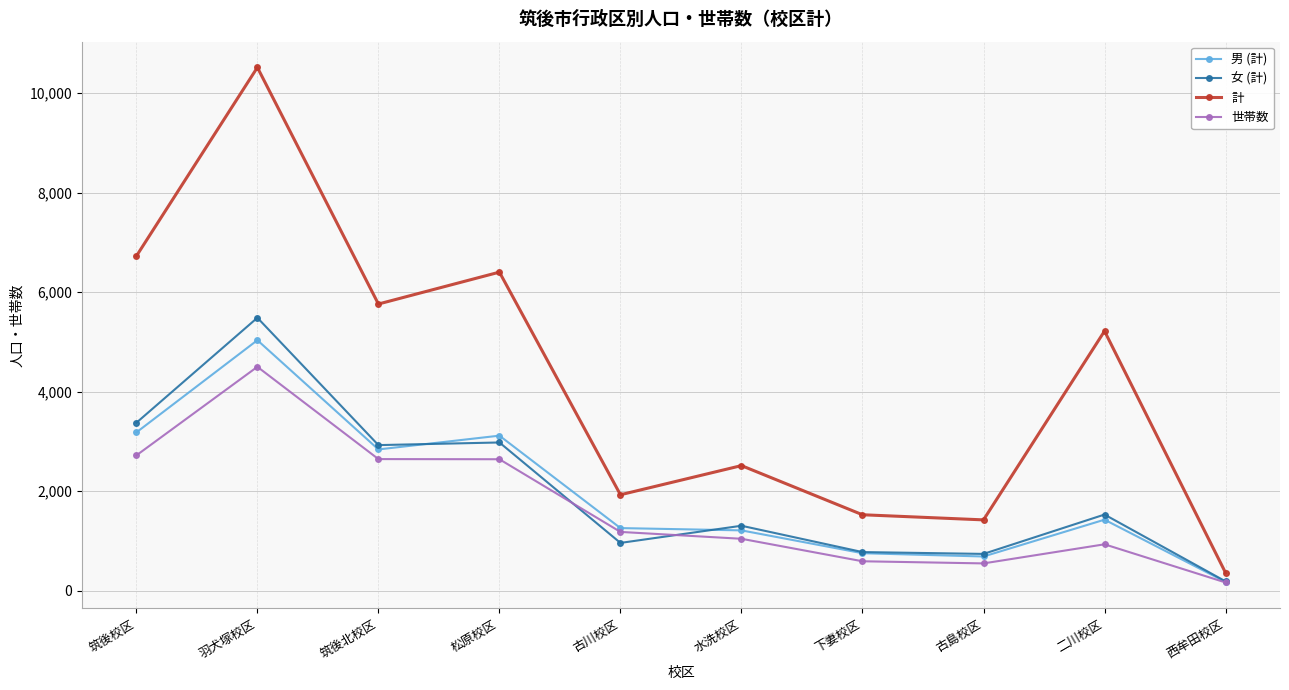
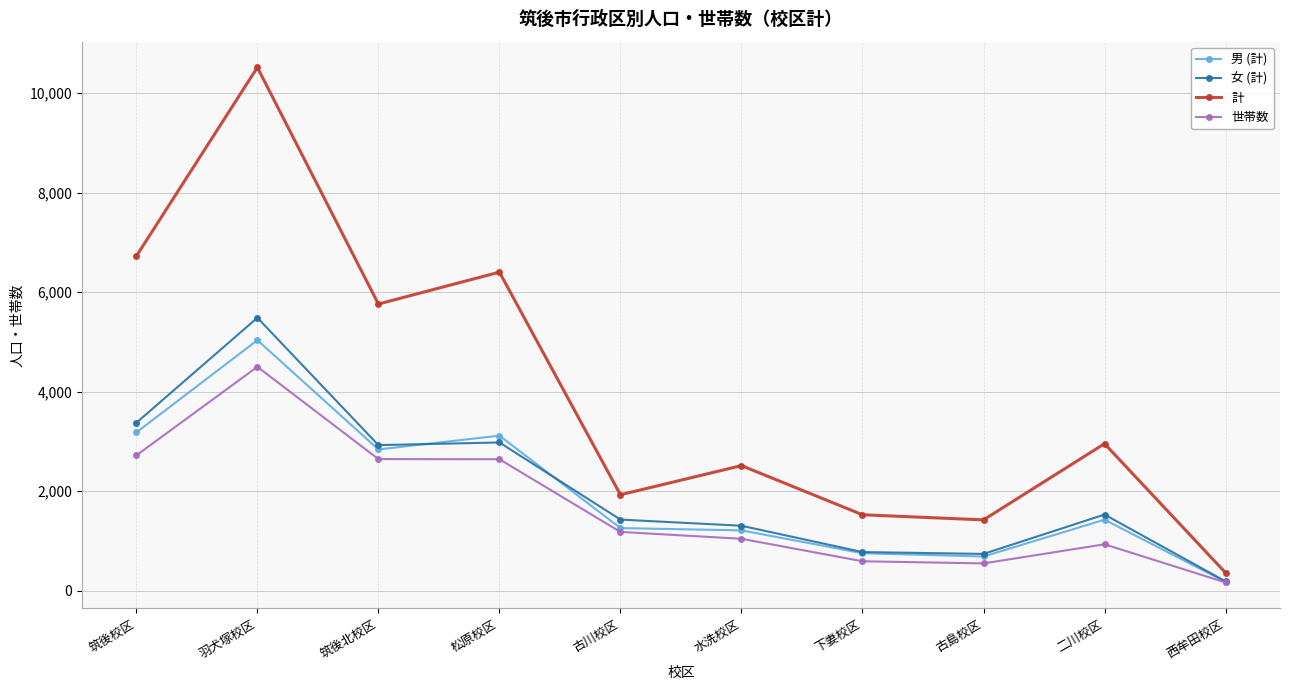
  {
    "男 (計)": {
      "筑後校区": "3,200",
      "羽犬塚校区": "5,000",
      "筑後北校区": "2,800",
      "松原校区": "3,100",
      "古川校区": "1,300",
      "水洗校区": "1,200",
      "古島校区": "700",
      "二川校区": "1,400"
    },
    "女 (計)": {
      "筑後校区": "3,400",
      "羽犬塚校区": "5,500",
      "筑後北校区": "2,900",
      "松原校区": "3,000",
-     "古川校区": "1,000",
+     "古川校区": "1,400",
      "水洗校区": "1,300",
      "古島校区": "700",
      "二川校区": "1,500"
    },
    "計": {
      "筑後校区": "6,700",
      "羽犬塚校区": "10,500",
      "筑後北校区": "5,800",
      "松原校区": "6,400",
      "古川校区": "1,900",
      "水洗校区": "2,500",
      "下妻校区": "1,500",
      "古島校区": "1,400",
-     "二川校区": "5,200",
+     "二川校区": "3,000",
      "西牟田校区": "400"
    },
    "世帯数": {
      "筑後校区": "2,700",
      "羽犬塚校区": "4,500",
      "筑後北校区": "2,600",
      "松原校区": "2,600",
      "古川校区": "1,200",
      "水洗校区": "1,000",
      "下妻校区": "600",
      "古島校区": "500",
      "二川校区": "900"
    }
  }
